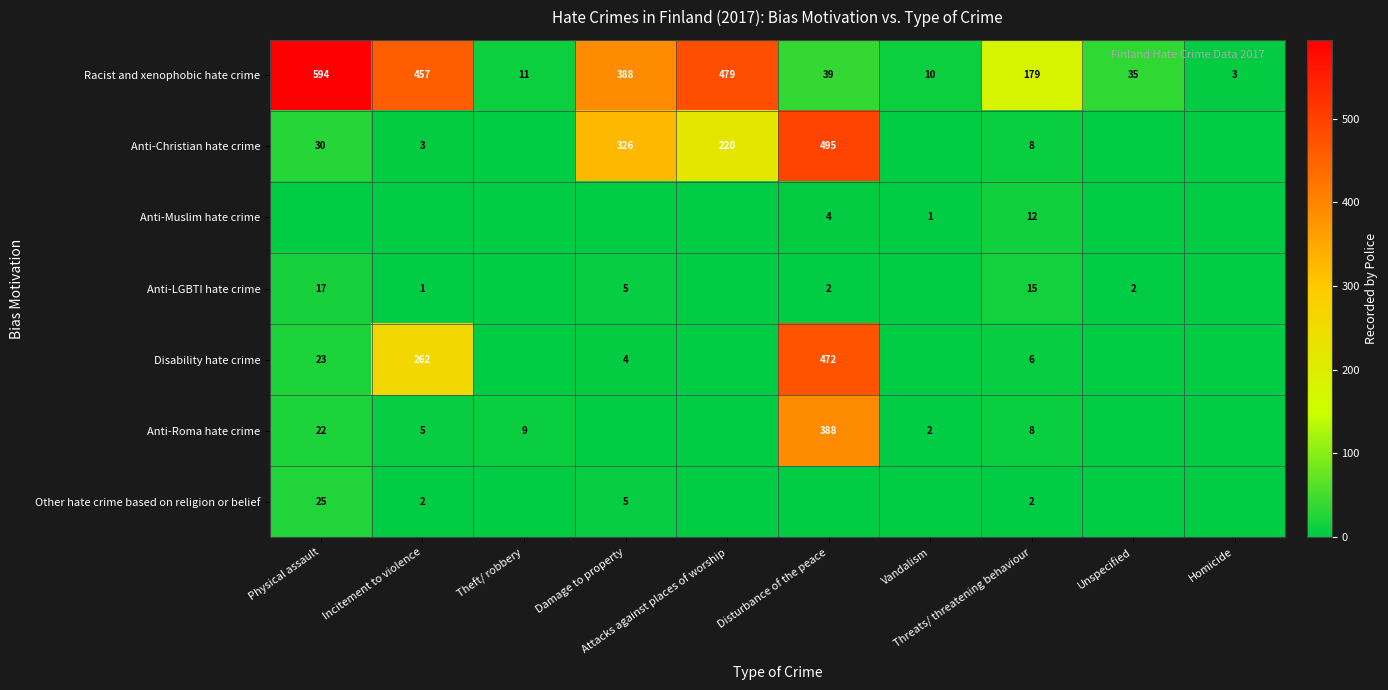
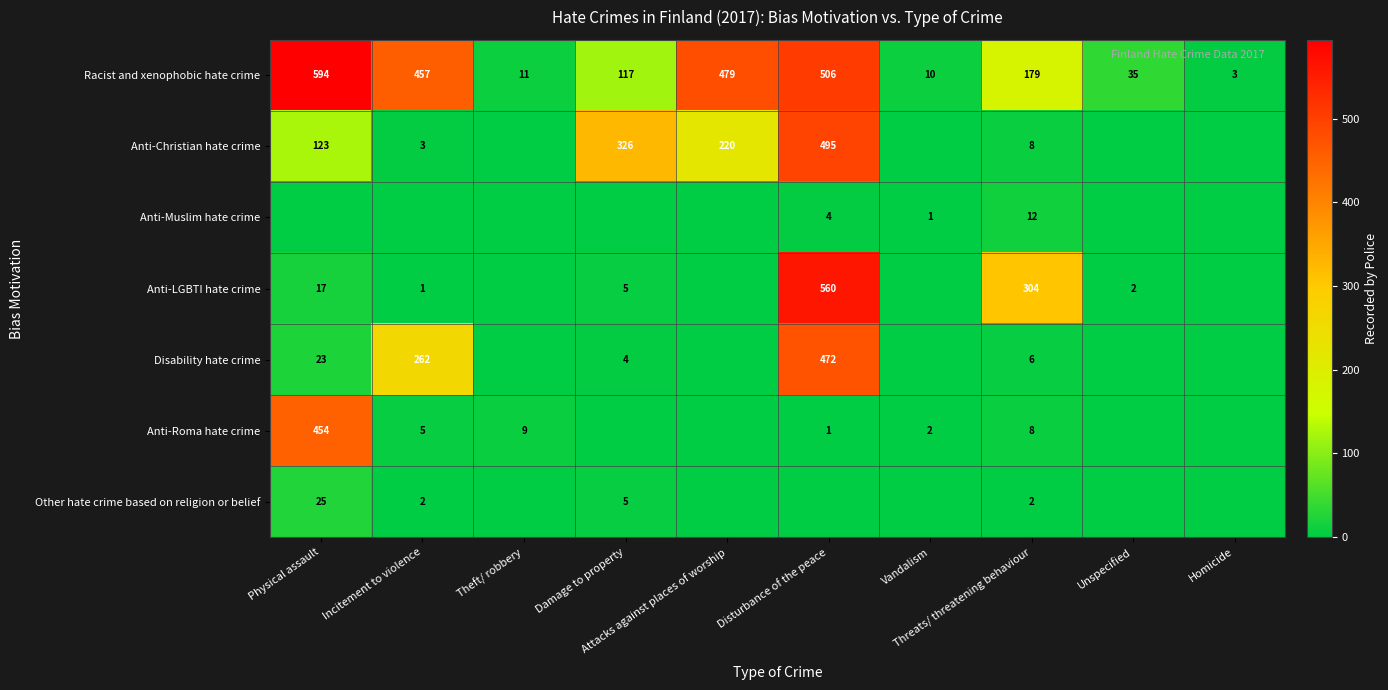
  {
    "Racist and xenophobic hate crime": {
      "Physical assault": 594,
      "Incitement to violence": 457,
      "Theft/ robbery": 11,
-     "Damage to property": 388,
+     "Damage to property": 117,
      "Attacks against places of worship": 479,
-     "Disturbance of the peace": 39,
+     "Disturbance of the peace": 506,
      "Vandalism": 10,
      "Threats/ threatening behaviour": 179,
      "Unspecified": 35
    },
    "Anti-Christian hate crime": {
-     "Physical assault": 30,
+     "Physical assault": 123,
      "Incitement to violence": 3,
      "Damage to property": 326,
      "Attacks against places of worship": 220,
      "Disturbance of the peace": 495,
      "Threats/ threatening behaviour": 8
    },
    "Anti-Muslim hate crime": {
      "Disturbance of the peace": 4,
      "Vandalism": 1,
      "Threats/ threatening behaviour": 12
    },
    "Anti-LGBTI hate crime": {
      "Physical assault": 17,
      "Incitement to violence": 1,
      "Damage to property": 5,
-     "Disturbance of the peace": 2,
-     "Threats/ threatening behaviour": 15,
+     "Disturbance of the peace": 560,
+     "Threats/ threatening behaviour": 304,
      "Unspecified": 2
    },
    "Disability hate crime": {
      "Physical assault": 23,
      "Incitement to violence": 262,
      "Damage to property": 4,
      "Disturbance of the peace": 472,
      "Threats/ threatening behaviour": 6
    },
    "Anti-Roma hate crime": {
-     "Physical assault": 22,
+     "Physical assault": 454,
      "Incitement to violence": 5,
      "Theft/ robbery": 9,
-     "Disturbance of the peace": 388,
+     "Disturbance of the peace": 1,
      "Vandalism": 2,
      "Threats/ threatening behaviour": 8
    },
    "Other hate crime based on religion or belief": {
      "Physical assault": 25,
      "Incitement to violence": 2,
      "Damage to property": 5,
      "Threats/ threatening behaviour": 2
    }
  }
